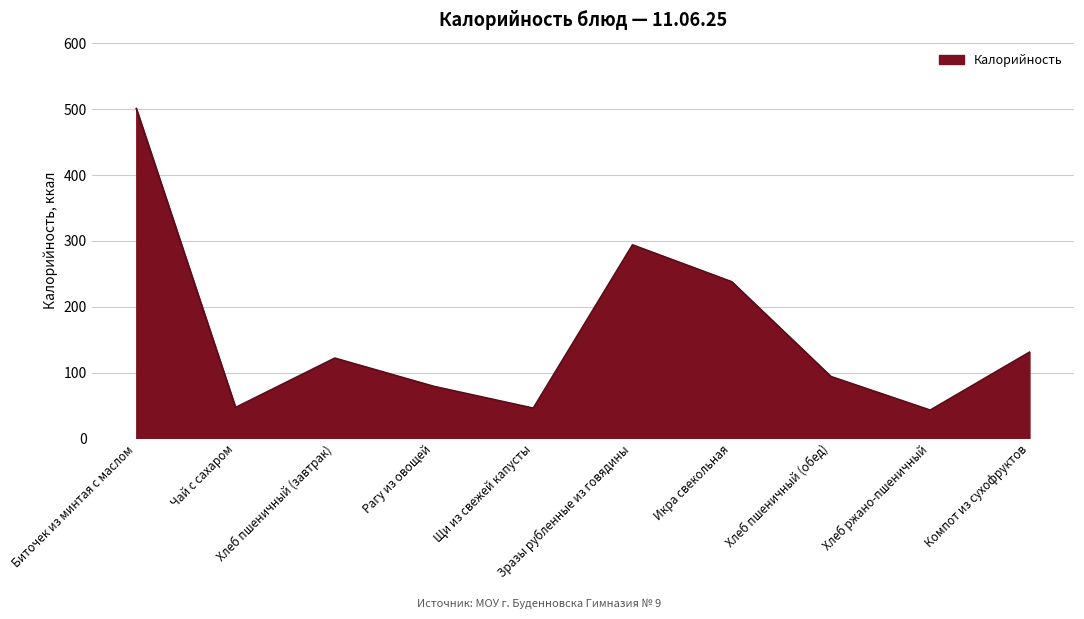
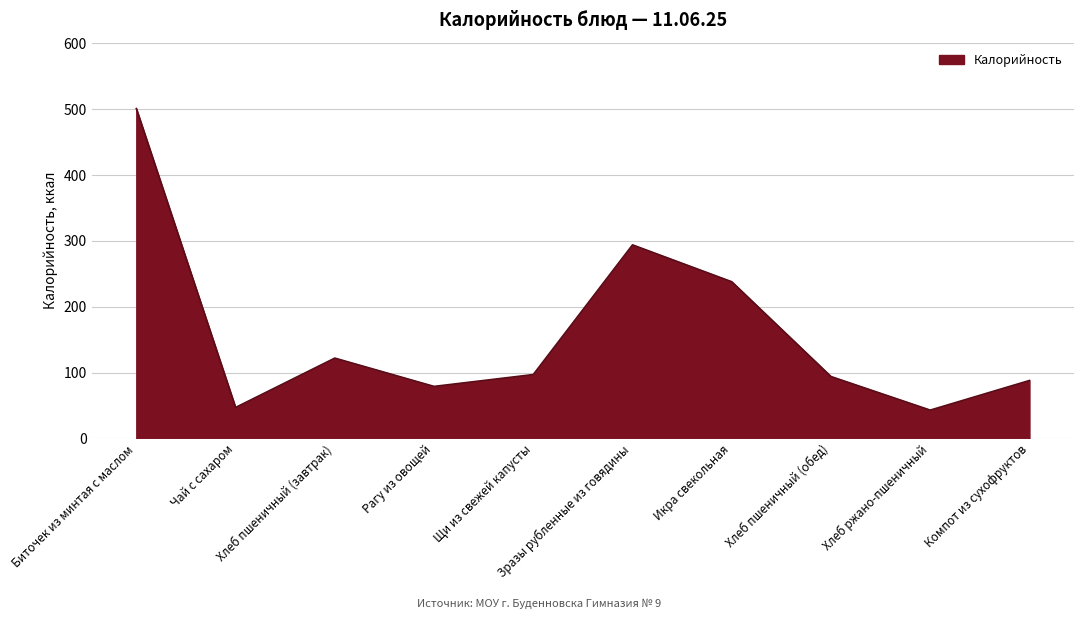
  {
    "Биточек из минтая с маслом": 500,
    "Чай с сахаром": 50,
    "Хлеб пшеничный (завтрак)": 120,
    "Рагу из овощей": 80,
-   "Щи из свежей капусты": 50,
+   "Щи из свежей капусты": 100,
    "Зразы рубленные из говядины": 290,
    "Икра свекольная": 240,
    "Хлеб пшеничный (обед)": 90,
    "Хлеб ржано-пшеничный": 40,
-   "Компот из сухофруктов": 130
+   "Компот из сухофруктов": 90
  }
